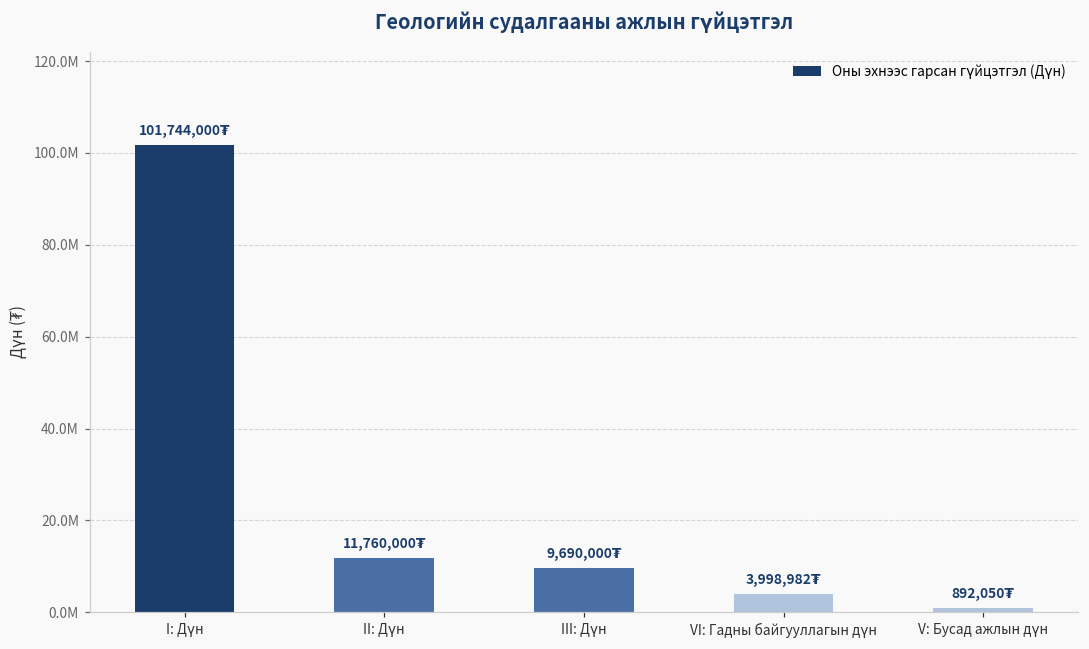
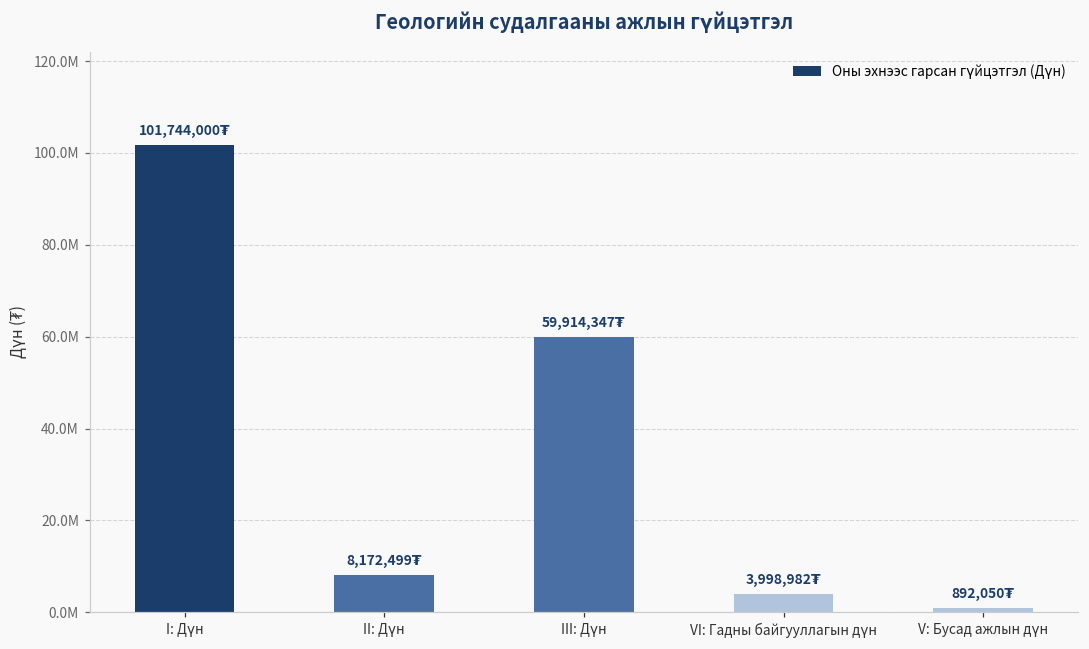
  {
    "I: Дүн": "101,744,000₮",
-   "II: Дүн": "11,760,000₮",
-   "III: Дүн": "9,690,000₮",
+   "II: Дүн": "8,172,499₮",
+   "III: Дүн": "59,914,347₮",
    "VI: Гадны байгууллагын дүн": "3,998,982₮",
    "V: Бусад ажлын дүн": "892,050₮"
  }
